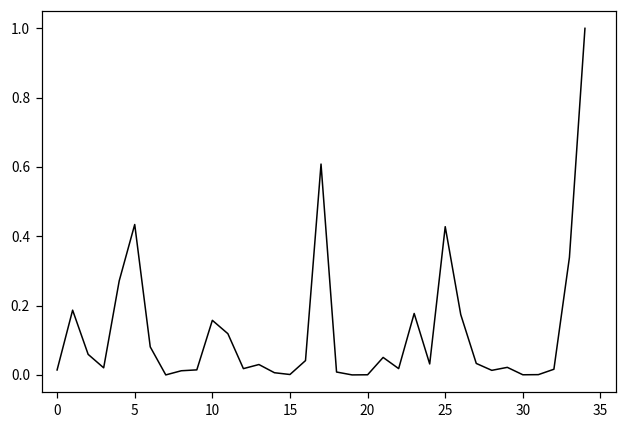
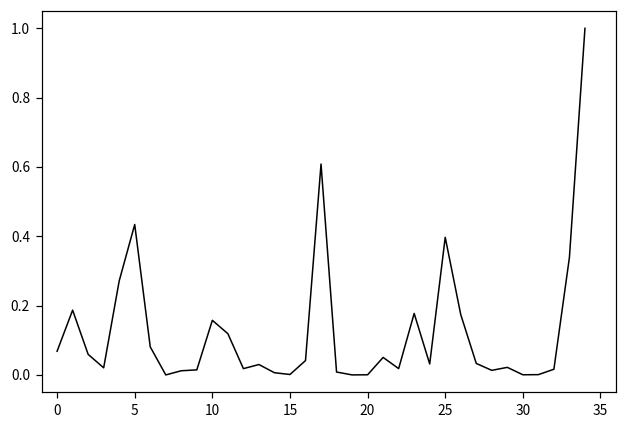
  {
-   "0": 0.01,
+   "0": 0.07,
    "5": 0.43,
    "10": 0.16,
    "15": 0.00,
    "20": 0.00,
-   "25": 0.43,
+   "25": 0.40,
    "30": 0.00
  }
